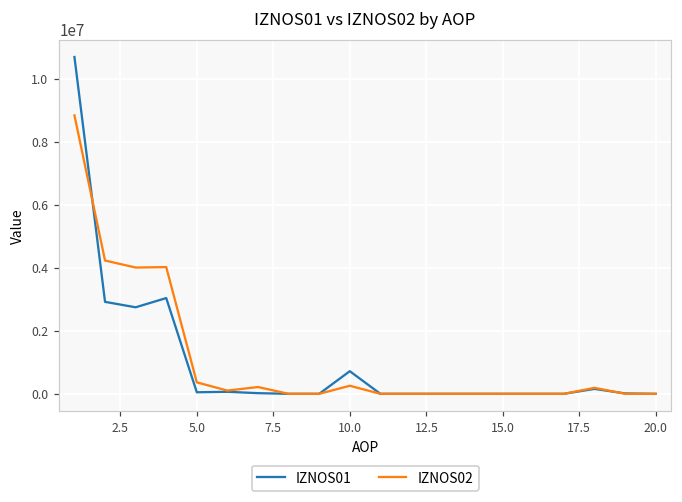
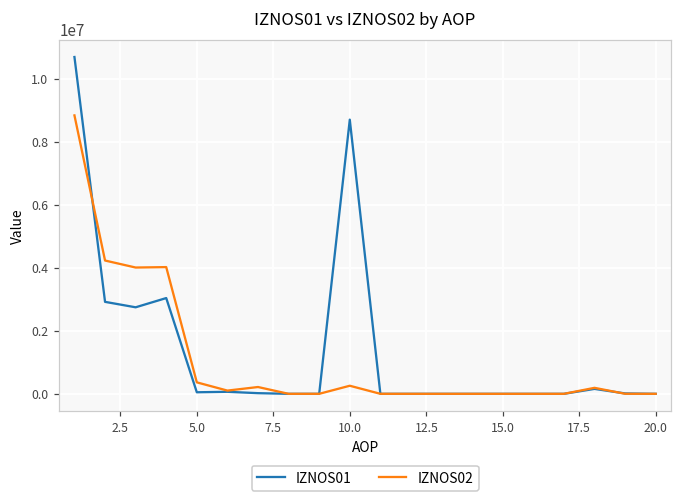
  {
    "IZNOS01": {
      "5.0": 0,
-     "10.0": 700000
+     "10.0": 8700000
    },
    "IZNOS02": {
      "5.0": 400000,
      "10.0": 300000
    }
  }
